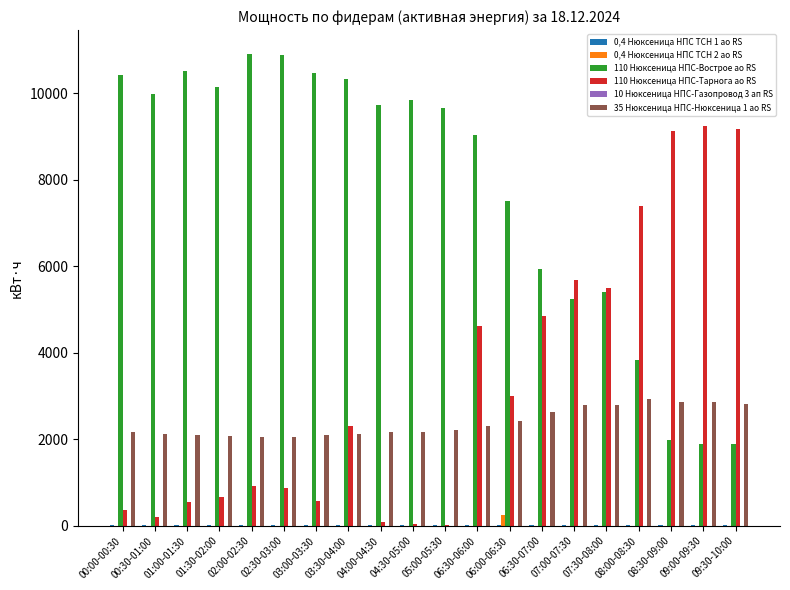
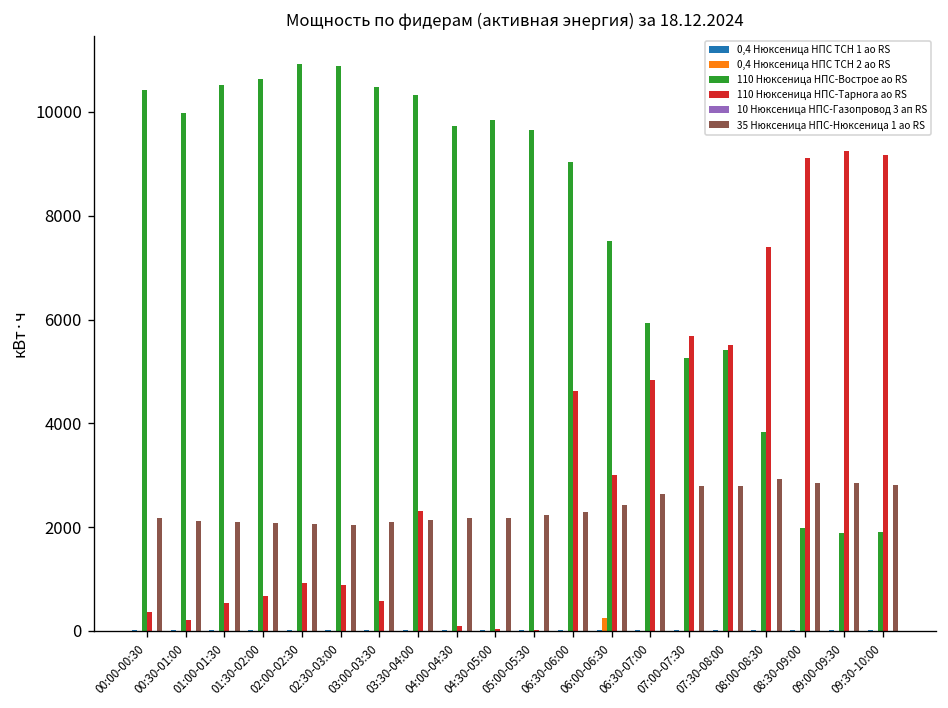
  {
    "0,4 Нюксеница НПС ТСН 2 ао RS": {
      "06:00-06:30": 200
    },
    "110 Нюксеница НПС-Вострое ао RS": {
      "00:00-00:30": 10400,
      "00:30-01:00": 10000,
      "01:00-01:30": 10500,
-     "01:30-02:00": 10100,
+     "01:30-02:00": 10600,
      "02:00-02:30": 10900,
      "02:30-03:00": 10900,
      "03:00-03:30": 10500,
      "03:30-04:00": 10300,
      "04:00-04:30": 9700,
      "04:30-05:00": 9800,
      "05:00-05:30": 9600,
      "06:30-06:00": 9000,
      "06:00-06:30": 7500,
      "06:30-07:00": 5900,
      "07:00-07:30": 5300,
      "07:30-08:00": 5400,
      "08:00-08:30": 3800,
      "08:30-09:00": 2000,
      "09:00-09:30": 1900,
      "09:30-10:00": 1900
    },
    "110 Нюксеница НПС-Тарнога ао RS": {
      "00:00-00:30": 400,
      "00:30-01:00": 200,
      "01:00-01:30": 500,
      "01:30-02:00": 700,
      "02:00-02:30": 900,
      "02:30-03:00": 900,
      "03:00-03:30": 600,
      "03:30-04:00": 2300,
      "04:00-04:30": 100,
      "06:30-06:00": 4600,
      "06:00-06:30": 3000,
      "06:30-07:00": 4800,
      "07:00-07:30": 5700,
      "07:30-08:00": 5500,
      "08:00-08:30": 7400,
      "08:30-09:00": 9100,
      "09:00-09:30": 9300,
      "09:30-10:00": 9200
    },
    "10 Нюксеница НПС-Газопровод 3 ап RS": {
      "00:00-00:30": 0,
      "00:30-01:00": 0,
      "01:00-01:30": 0,
      "01:30-02:00": 0,
      "02:00-02:30": 0,
      "02:30-03:00": 0,
      "03:00-03:30": 0,
      "03:30-04:00": 0,
      "04:00-04:30": 0,
      "04:30-05:00": 0,
      "05:00-05:30": 0,
      "06:30-06:00": 0,
      "06:00-06:30": 0,
      "06:30-07:00": 0,
      "07:00-07:30": 0,
      "07:30-08:00": 0,
      "08:00-08:30": 0,
      "08:30-09:00": 0,
      "09:00-09:30": 0,
      "09:30-10:00": 0
    },
    "35 Нюксеница НПС-Нюксеница 1 ао RS": {
      "00:00-00:30": 2200,
      "00:30-01:00": 2100,
      "01:00-01:30": 2100,
      "01:30-02:00": 2100,
      "02:00-02:30": 2100,
      "02:30-03:00": 2000,
      "03:00-03:30": 2100,
      "03:30-04:00": 2100,
      "04:00-04:30": 2200,
      "04:30-05:00": 2200,
      "05:00-05:30": 2200,
      "06:30-06:00": 2300,
      "06:00-06:30": 2400,
      "06:30-07:00": 2600,
      "07:00-07:30": 2800,
      "07:30-08:00": 2800,
      "08:00-08:30": 2900,
      "08:30-09:00": 2900,
      "09:00-09:30": 2900,
      "09:30-10:00": 2800
    }
  }
